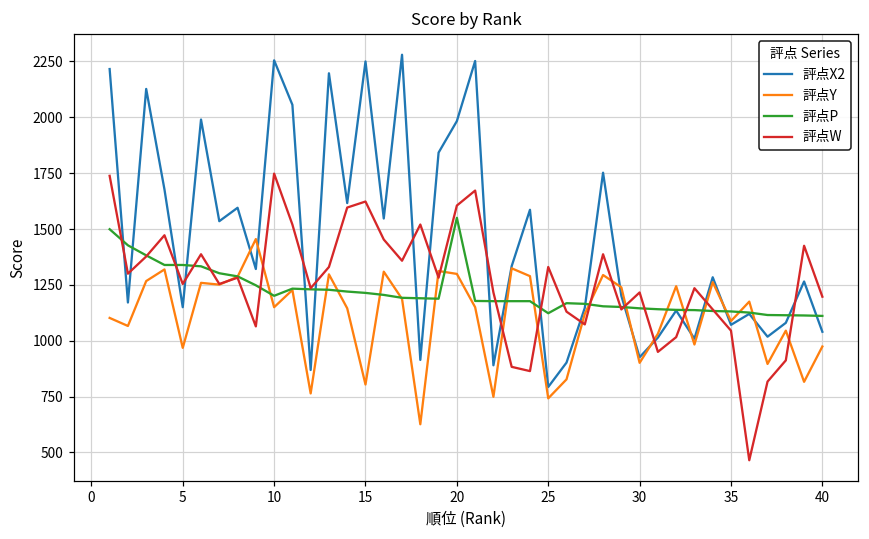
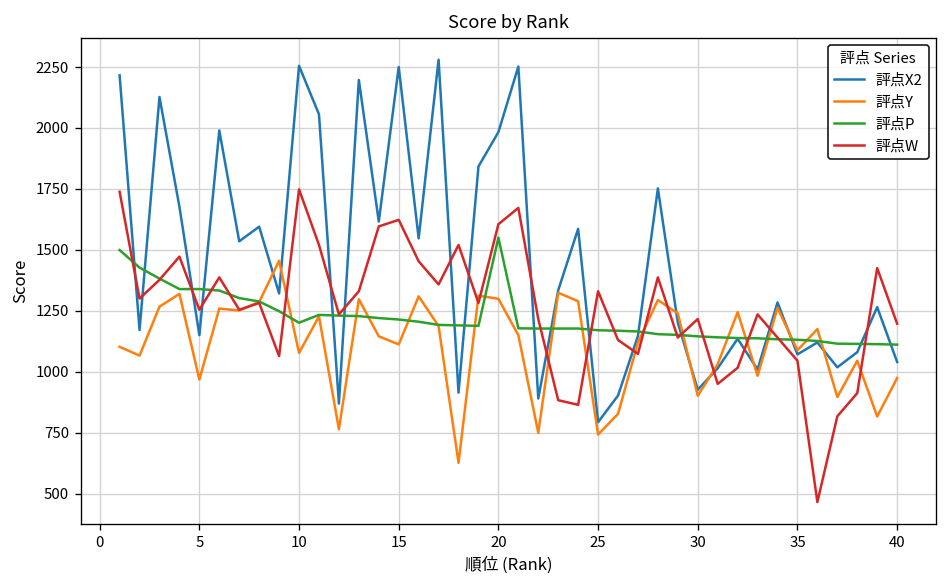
  {
    "評点X2": {
      "5": 1150,
      "10": 2260,
      "15": 2250,
      "20": 1980,
      "25": 790,
      "30": 930,
      "35": 1070,
      "40": 1040
    },
    "評点Y": {
      "5": 970,
-     "10": 1150,
-     "15": 800,
+     "10": 1080,
+     "15": 1110,
      "20": 1300,
      "25": 740,
      "30": 900,
      "35": 1090,
      "40": 970
    },
    "評点P": {
      "5": 1340,
      "10": 1200,
      "15": 1210,
      "20": 1550,
-     "25": 1120,
+     "25": 1170,
      "30": 1150,
      "35": 1130,
      "40": 1110
    },
    "評点W": {
      "5": 1250,
      "10": 1750,
      "15": 1620,
      "20": 1610,
      "25": 1330,
      "30": 1220,
      "35": 1050,
      "40": 1200
    }
  }
